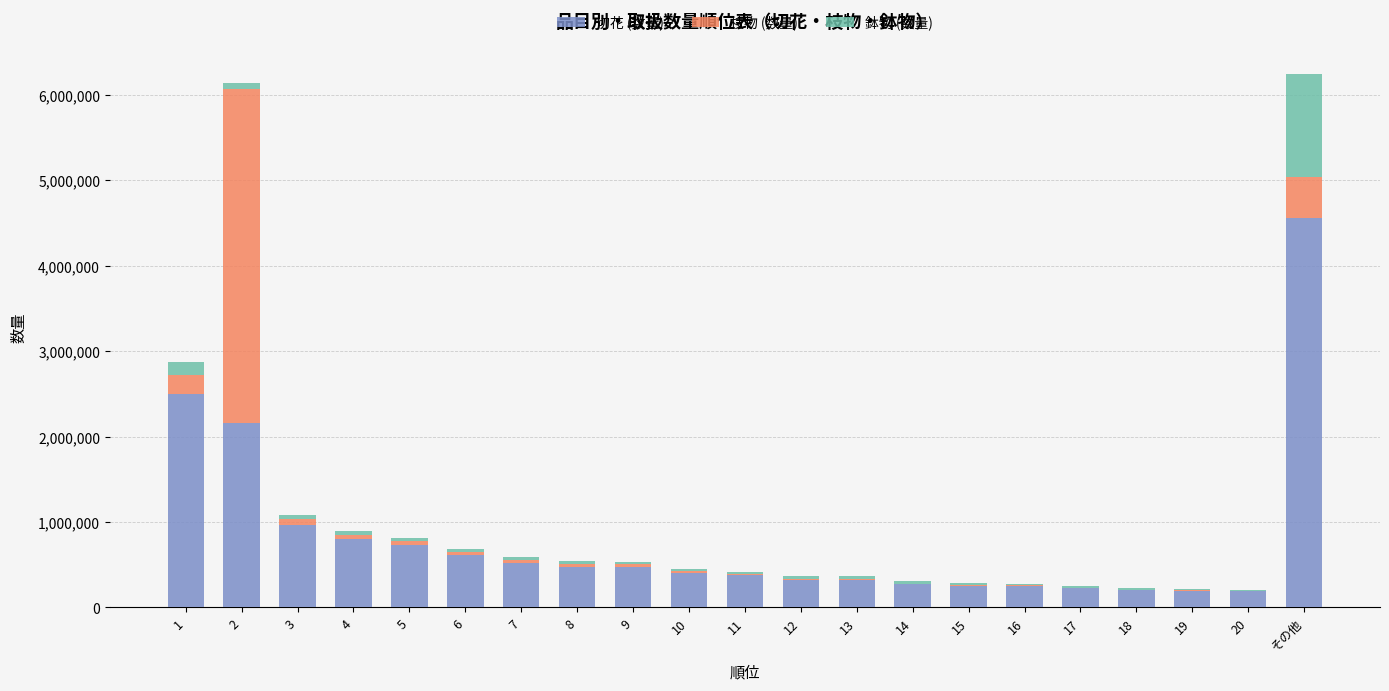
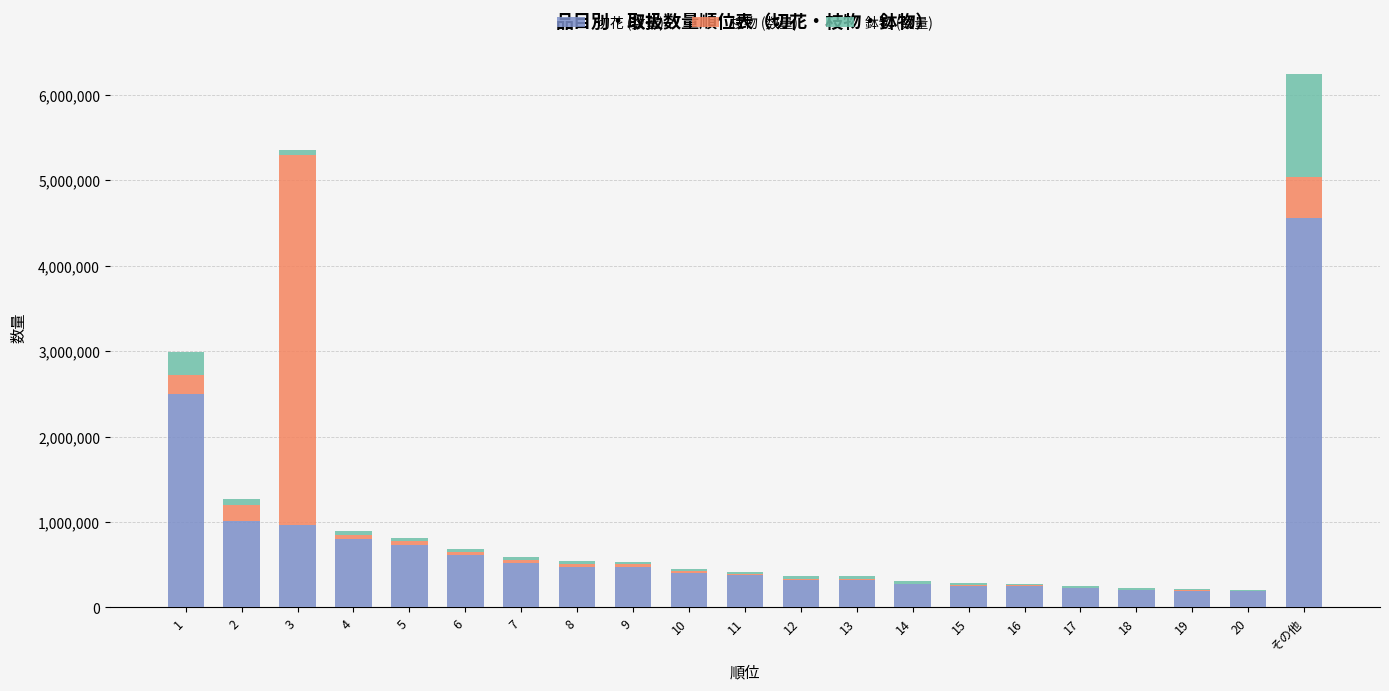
  {
    "切花 (数量)": {
      "1": "2,500,000",
-     "2": "2,200,000",
+     "2": "1,000,000",
      "3": "1,000,000",
      "4": "800,000",
      "5": "700,000",
      "6": "600,000",
      "7": "500,000",
      "8": "500,000",
      "9": "500,000",
      "10": "400,000",
      "11": "400,000",
      "12": "300,000",
      "13": "300,000",
      "14": "300,000",
      "15": "300,000",
      "16": "300,000",
      "17": "200,000",
      "18": "200,000",
      "19": "200,000",
      "20": "200,000",
      "その他": "4,600,000"
    },
    "枝物 (数量)": {
      "1": "200,000",
-     "2": "3,900,000",
-     "3": "100,000",
+     "2": "200,000",
+     "3": "4,300,000",
      "4": "100,000",
      "5": "0",
      "6": "0",
      "7": "0",
      "8": "0",
      "9": "0",
      "その他": "500,000"
    },
    "鉢物 (数量)": {
-     "1": "100,000",
+     "1": "300,000",
      "2": "100,000",
      "3": "100,000",
      "4": "0",
      "5": "0",
      "6": "0",
      "7": "0",
      "8": "0",
      "その他": "1,200,000"
    }
  }
